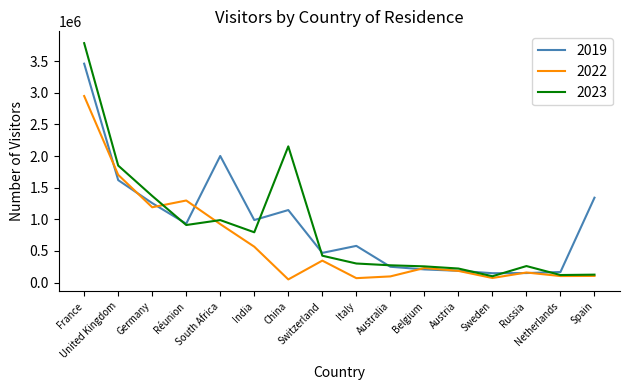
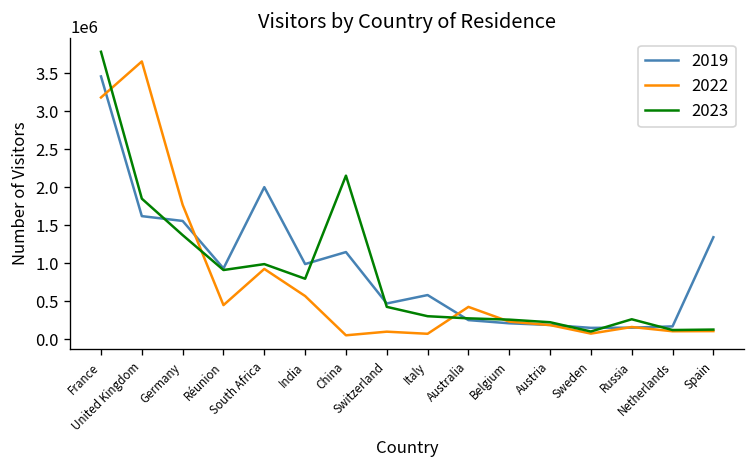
  {
    "2019": {
      "France": 3500000,
      "United Kingdom": 1600000,
-     "Germany": 1300000,
+     "Germany": 1600000,
      "South Africa": 2000000,
      "India": 1000000,
      "China": 1100000,
      "Switzerland": 500000,
      "Italy": 600000,
      "Sweden": 100000,
      "Netherlands": 200000,
      "Spain": 1300000
    },
    "2022": {
-     "France": 3000000,
-     "United Kingdom": 1700000,
-     "Germany": 1200000,
-     "Réunion": 1300000,
+     "France": 3200000,
+     "United Kingdom": 3700000,
+     "Germany": 1800000,
+     "Réunion": 400000,
      "South Africa": 900000,
      "India": 600000,
      "China": 100000,
-     "Switzerland": 300000,
+     "Switzerland": 100000,
      "Italy": 100000,
-     "Australia": 100000
+     "Australia": 400000
    },
    "2023": {
      "France": 3800000,
      "United Kingdom": 1900000,
      "Germany": 1400000,
      "South Africa": 1000000,
      "India": 800000,
      "China": 2200000,
      "Switzerland": 400000,
      "Italy": 300000,
      "Russia": 300000
    }
  }
